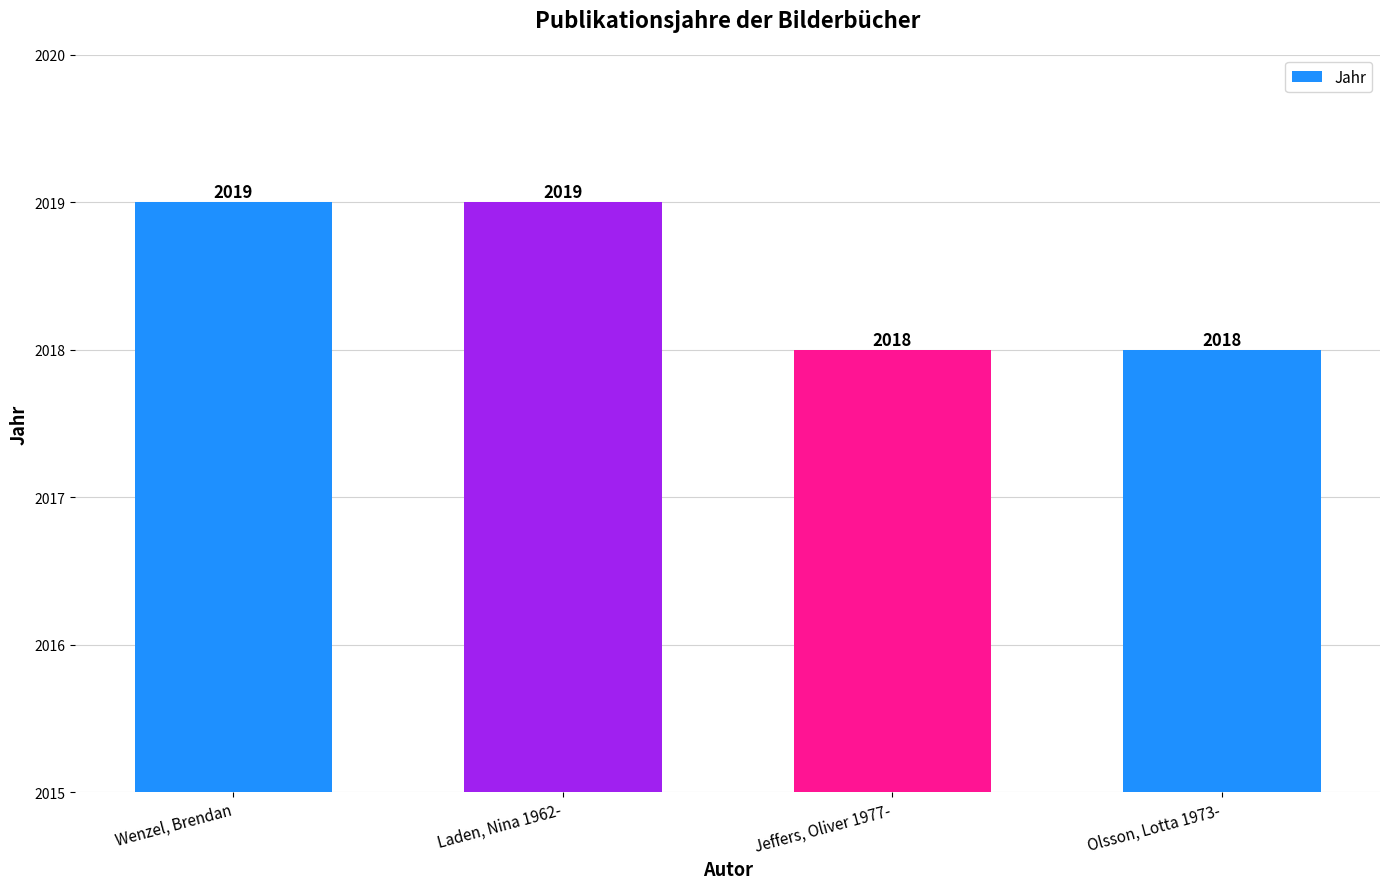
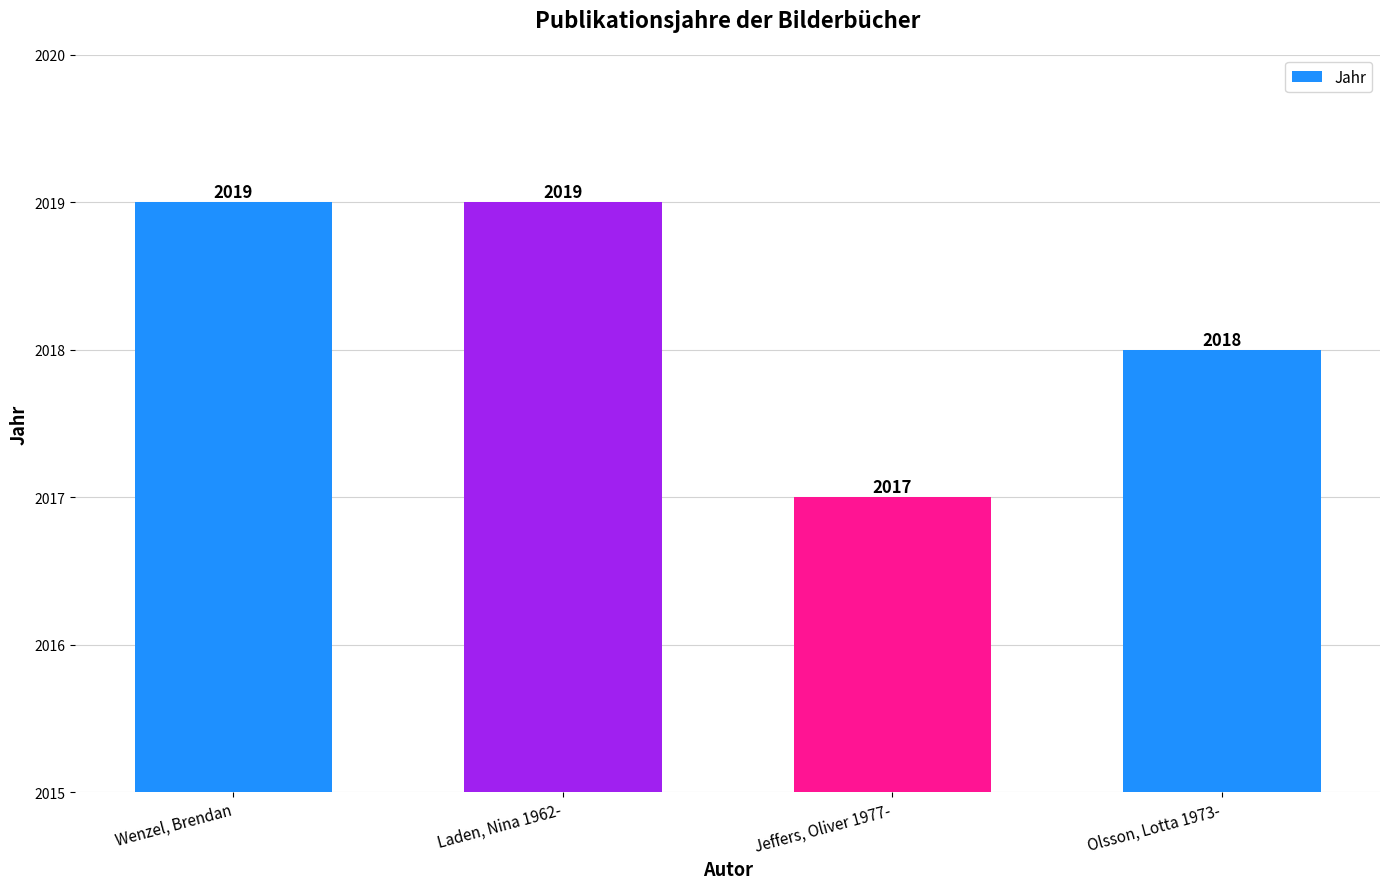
  {
    "Wenzel, Brendan": 2019,
    "Laden, Nina 1962-": 2019,
-   "Jeffers, Oliver 1977-": 2018,
+   "Jeffers, Oliver 1977-": 2017,
    "Olsson, Lotta 1973-": 2018
  }
